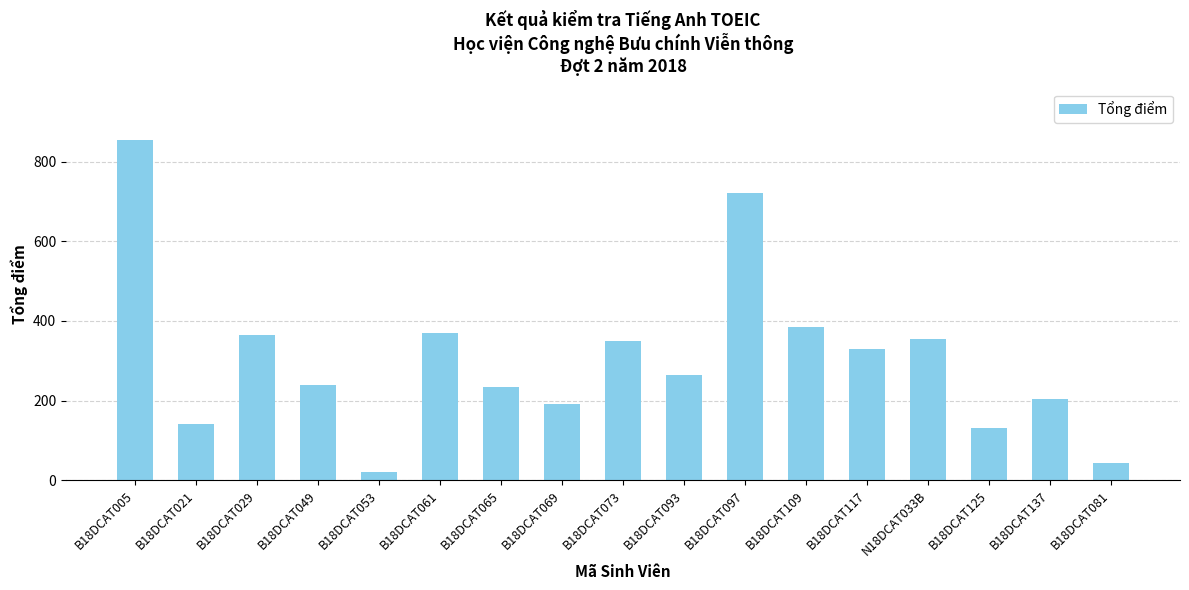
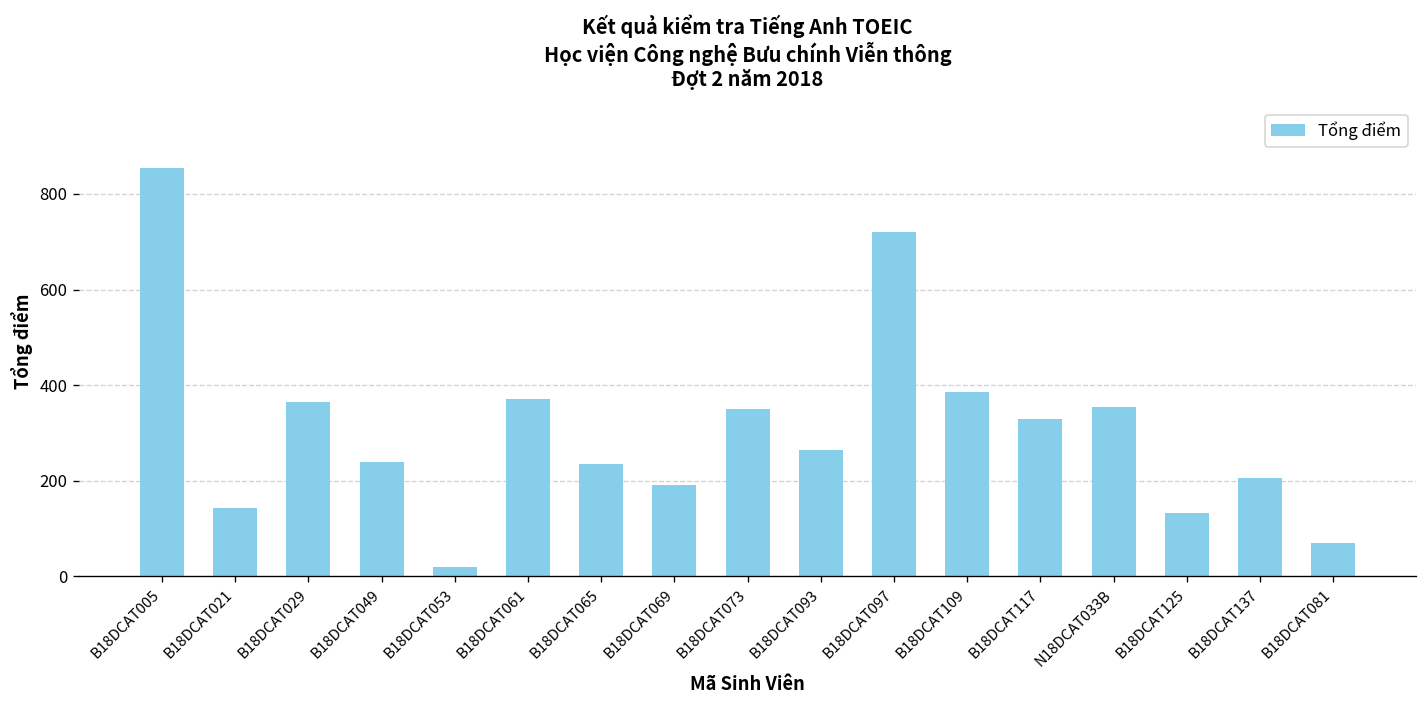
  {
    "B18DCAT005": 860,
    "B18DCAT021": 140,
    "B18DCAT029": 370,
    "B18DCAT049": 240,
    "B18DCAT053": 20,
    "B18DCAT061": 370,
    "B18DCAT065": 240,
    "B18DCAT069": 190,
    "B18DCAT073": 350,
    "B18DCAT093": 270,
    "B18DCAT097": 720,
    "B18DCAT109": 390,
    "B18DCAT117": 330,
    "N18DCAT033B": 360,
    "B18DCAT125": 130,
    "B18DCAT137": 210,
-   "B18DCAT081": 40
+   "B18DCAT081": 70
  }
